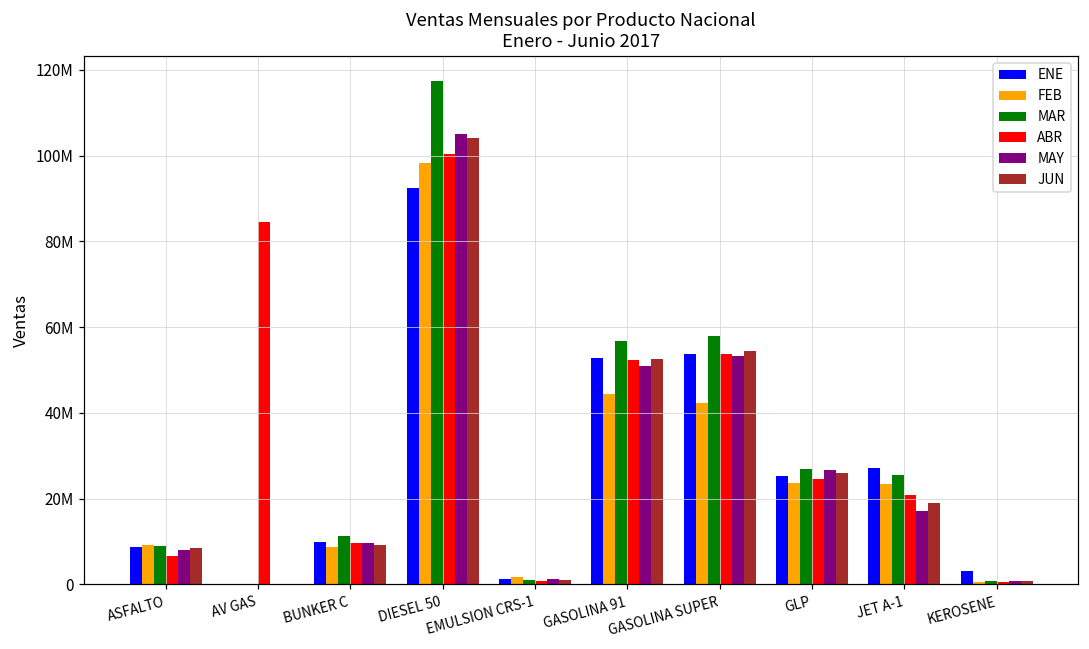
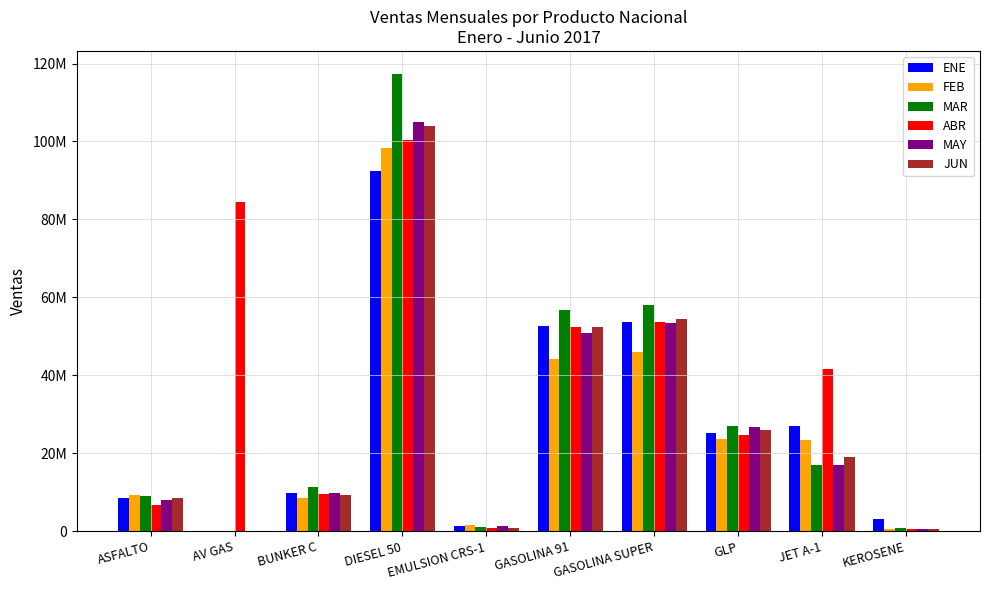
  {
    "ENE": {
      "ASFALTO": 9000000,
      "BUNKER C": 10000000,
      "DIESEL 50": 92000000,
      "EMULSION CRS-1": 1000000,
      "GASOLINA 91": 53000000,
      "GASOLINA SUPER": 54000000,
      "GLP": 25000000,
      "JET A-1": 27000000,
      "KEROSENE": 3000000
    },
    "FEB": {
      "ASFALTO": 9000000,
      "BUNKER C": 9000000,
      "DIESEL 50": 98000000,
      "EMULSION CRS-1": 2000000,
      "GASOLINA 91": 44000000,
-     "GASOLINA SUPER": 42000000,
+     "GASOLINA SUPER": 46000000,
      "GLP": 24000000,
      "JET A-1": 24000000
    },
    "MAR": {
      "ASFALTO": 9000000,
      "BUNKER C": 11000000,
      "DIESEL 50": 117000000,
      "EMULSION CRS-1": 1000000,
      "GASOLINA 91": 57000000,
      "GASOLINA SUPER": 58000000,
      "GLP": 27000000,
-     "JET A-1": 26000000,
+     "JET A-1": 17000000,
      "KEROSENE": 1000000
    },
    "ABR": {
      "ASFALTO": 7000000,
      "AV GAS": 84000000,
      "BUNKER C": 10000000,
      "DIESEL 50": 100000000,
      "EMULSION CRS-1": 1000000,
      "GASOLINA 91": 52000000,
      "GASOLINA SUPER": 54000000,
      "GLP": 25000000,
-     "JET A-1": 21000000
+     "JET A-1": 42000000
    },
    "MAY": {
      "ASFALTO": 8000000,
      "BUNKER C": 10000000,
      "DIESEL 50": 105000000,
      "EMULSION CRS-1": 1000000,
      "GASOLINA 91": 51000000,
      "GASOLINA SUPER": 53000000,
      "GLP": 27000000,
      "JET A-1": 17000000,
      "KEROSENE": 1000000
    },
    "JUN": {
      "ASFALTO": 9000000,
      "BUNKER C": 9000000,
      "DIESEL 50": 104000000,
      "EMULSION CRS-1": 1000000,
      "GASOLINA 91": 52000000,
      "GASOLINA SUPER": 54000000,
      "GLP": 26000000,
      "JET A-1": 19000000,
      "KEROSENE": 1000000
    }
  }
